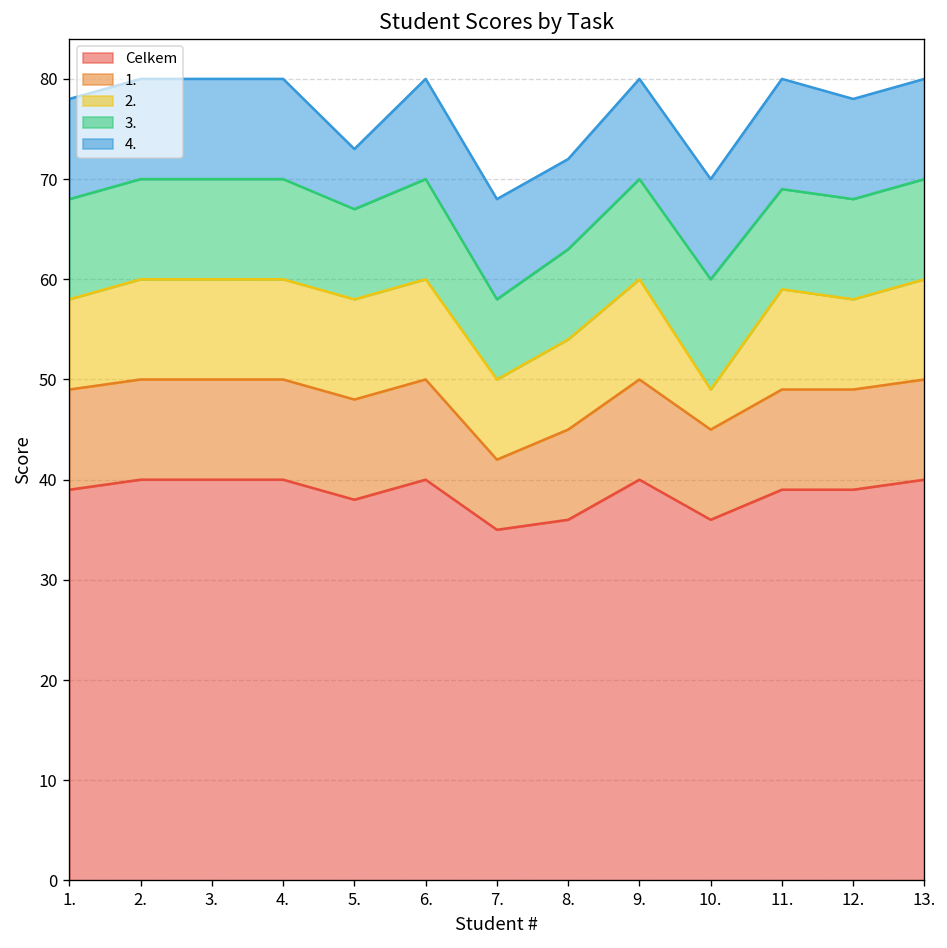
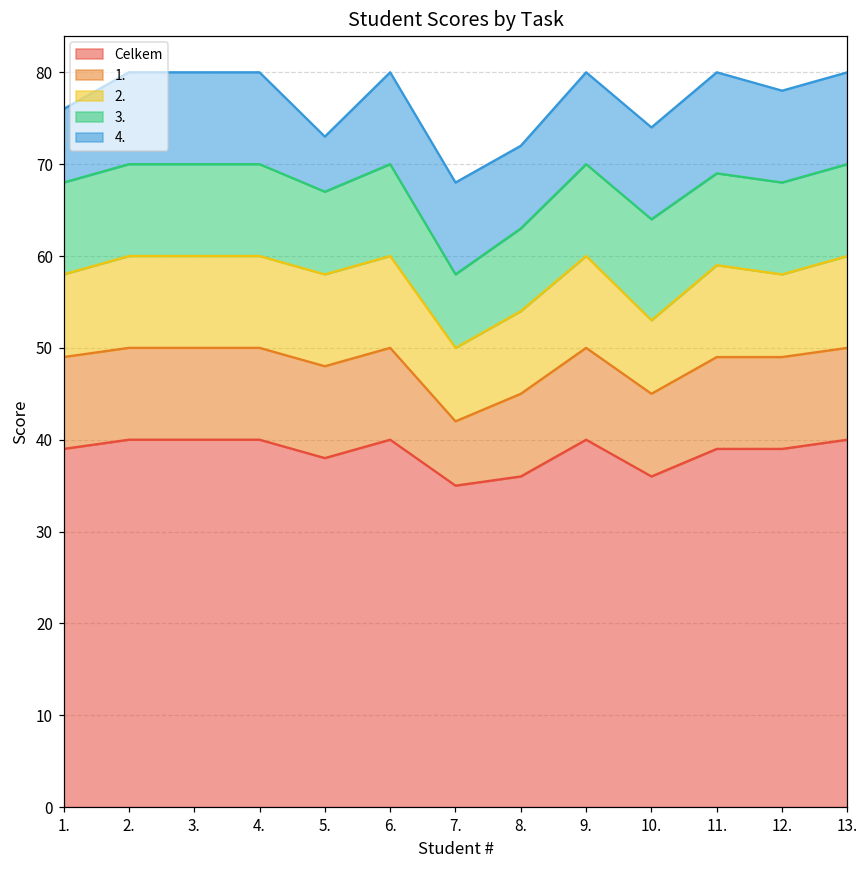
  {
    "2.": {
      "1.": 9,
      "2.": 10,
      "3.": 10,
      "4.": 10,
      "5.": 10,
      "6.": 10,
      "7.": 8,
      "8.": 9,
      "9.": 10,
-     "10.": 4,
+     "10.": 8,
      "11.": 10,
      "12.": 9,
      "13.": 10
    },
    "3.": {
      "1.": 10,
      "2.": 10,
      "3.": 10,
      "4.": 10,
      "5.": 9,
      "6.": 10,
      "7.": 8,
      "8.": 9,
      "9.": 10,
      "10.": 11,
      "11.": 10,
      "12.": 10,
      "13.": 10
    },
    "4.": {
-     "1.": 10,
+     "1.": 8,
      "3.": 10,
      "4.": 10,
      "5.": 6,
      "6.": 10,
      "7.": 10,
      "8.": 9,
      "9.": 10,
      "10.": 10,
      "11.": 11,
      "12.": 10,
      "13.": 10
    }
  }
